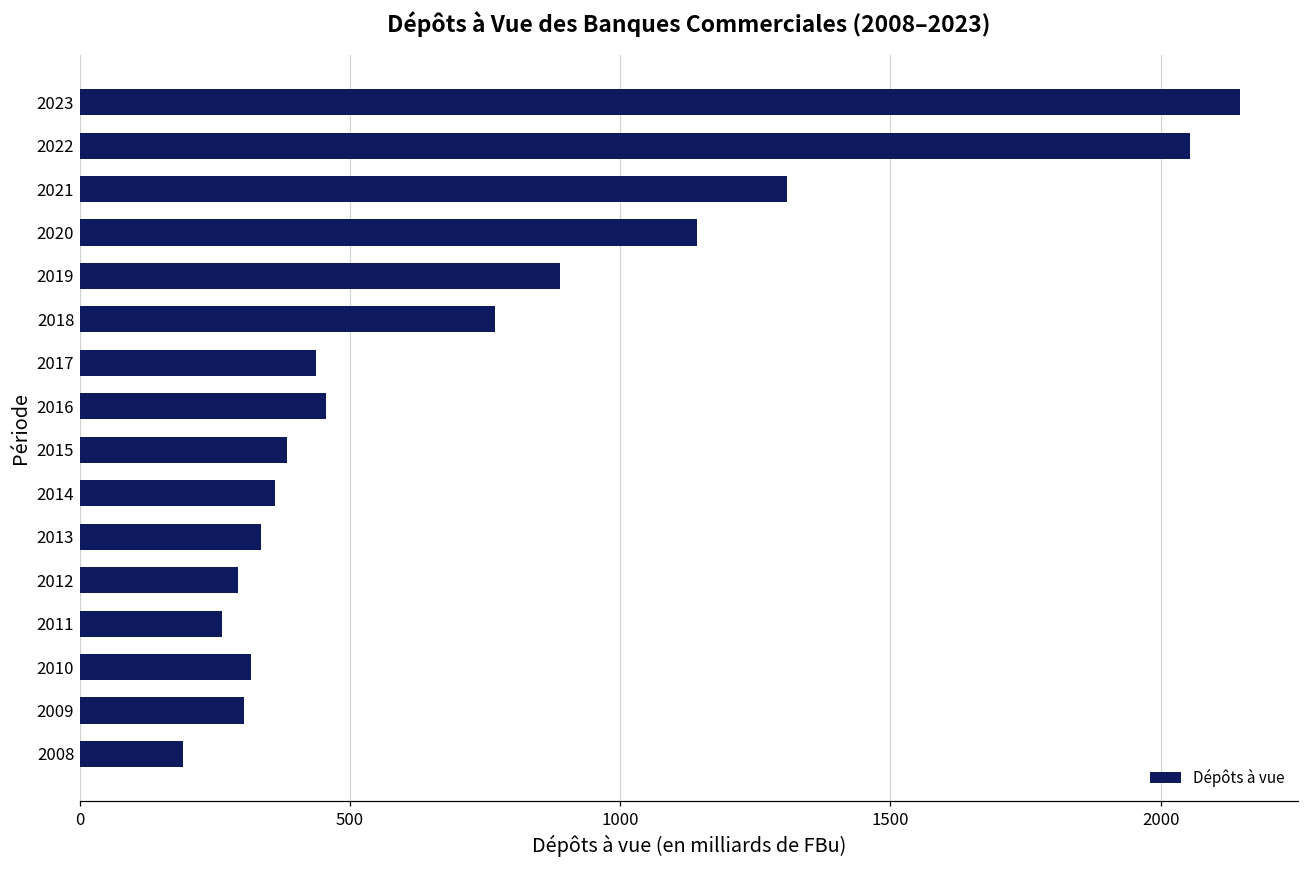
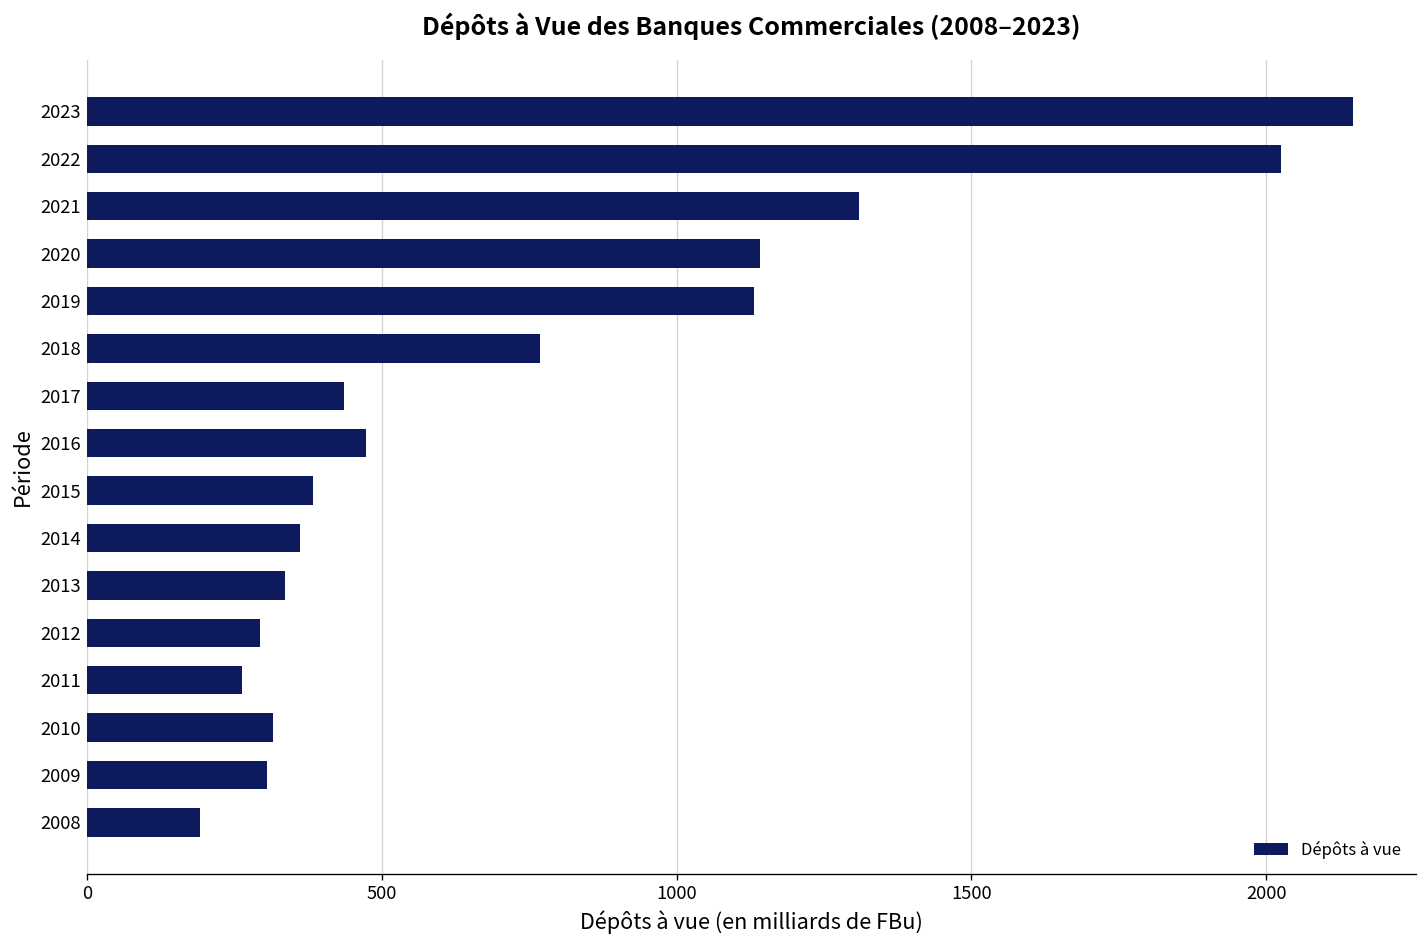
  {
    "2023": 2150,
-   "2022": 2050,
+   "2022": 2030,
    "2021": 1310,
    "2020": 1140,
-   "2019": 890,
+   "2019": 1130,
    "2018": 770,
    "2017": 440,
-   "2016": 460,
+   "2016": 470,
    "2015": 380,
    "2014": 360,
    "2013": 340,
    "2012": 290,
    "2011": 260,
    "2010": 320,
    "2009": 300,
    "2008": 190
  }
